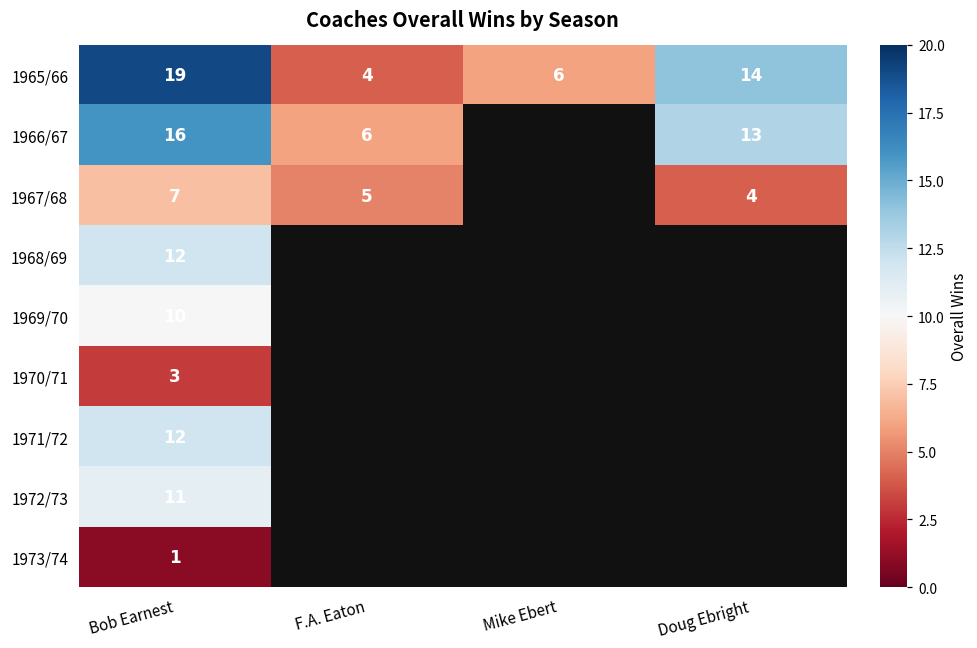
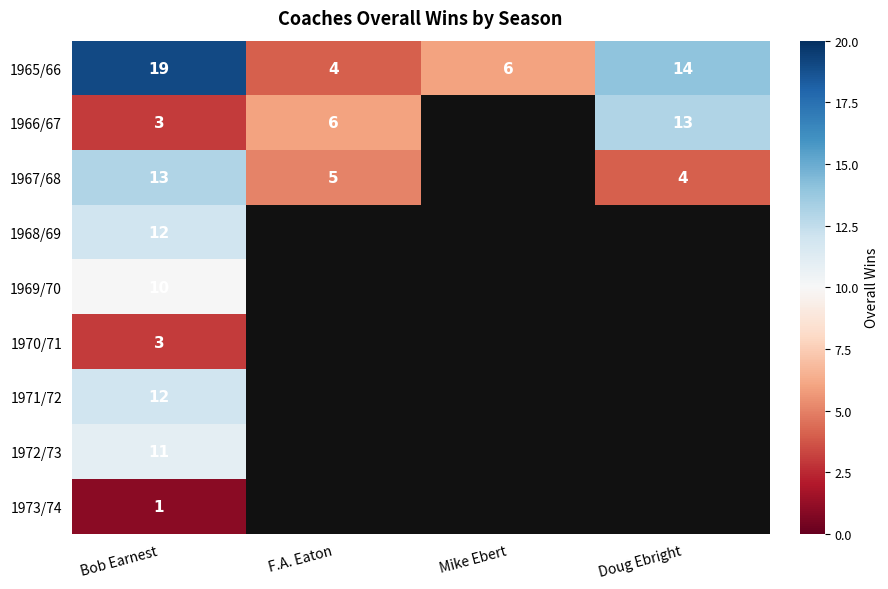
  {
    "1965/66": {
      "Bob Earnest": 19,
      "F.A. Eaton": 4,
      "Mike Ebert": 6,
      "Doug Ebright": 14
    },
    "1966/67": {
-     "Bob Earnest": 16,
+     "Bob Earnest": 3,
      "F.A. Eaton": 6,
      "Doug Ebright": 13
    },
    "1967/68": {
-     "Bob Earnest": 7,
+     "Bob Earnest": 13,
      "F.A. Eaton": 5,
      "Doug Ebright": 4
    },
    "1970/71": {
      "Bob Earnest": 3
    },
    "1973/74": {
      "Bob Earnest": 1
    }
  }
